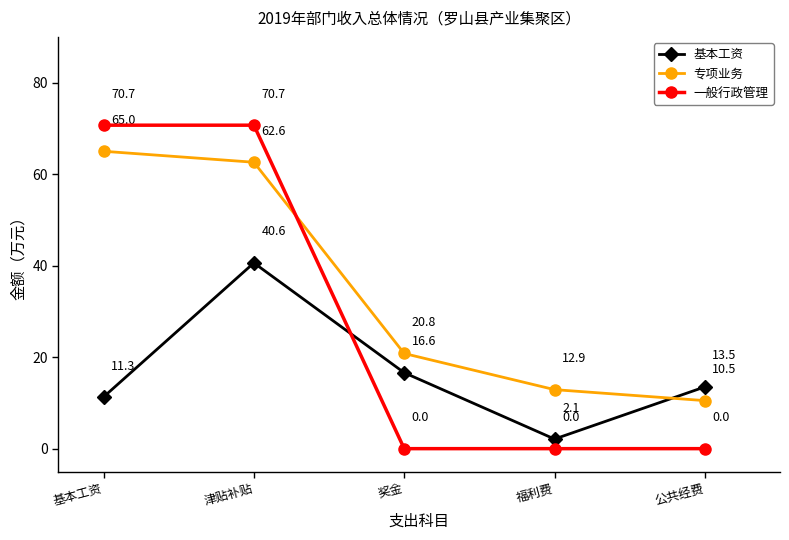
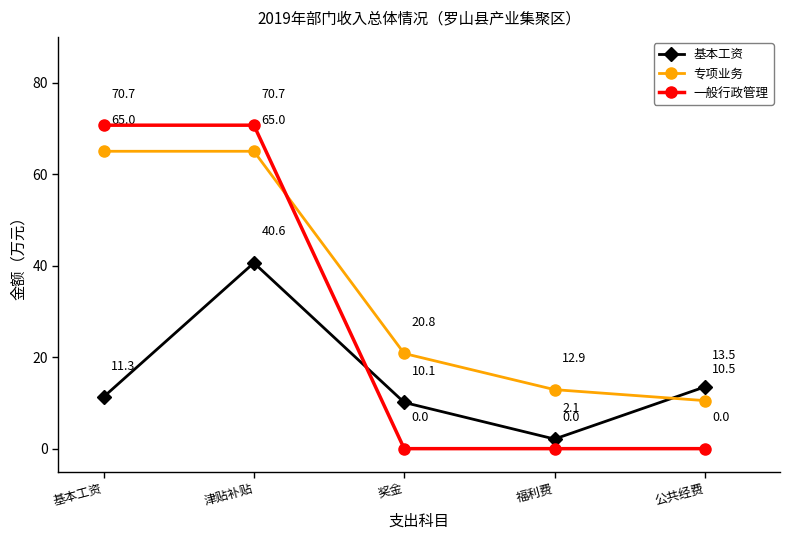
  {
    "基本工资": {
-     "奖金": 16.6
+     "奖金": 10.1
    },
    "专项业务": {
-     "津贴补贴": 62.6
+     "津贴补贴": 65.0
    }
  }
